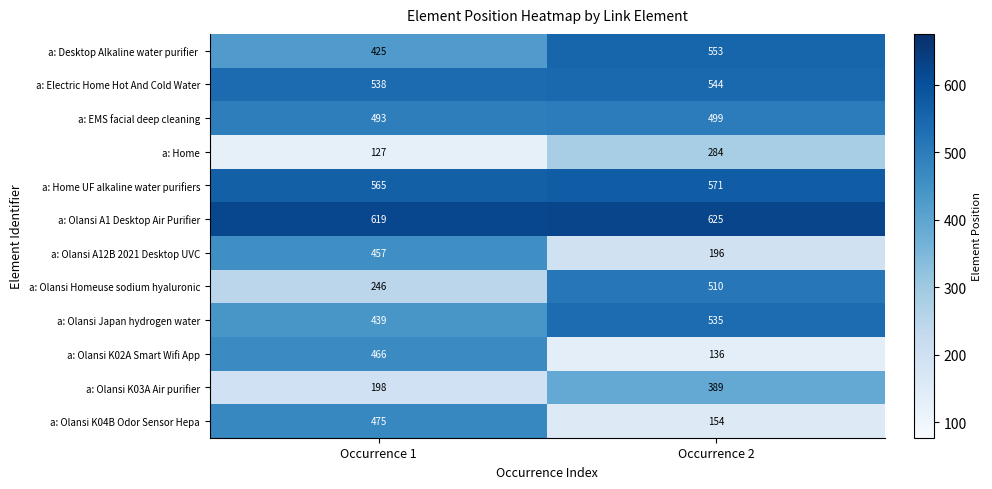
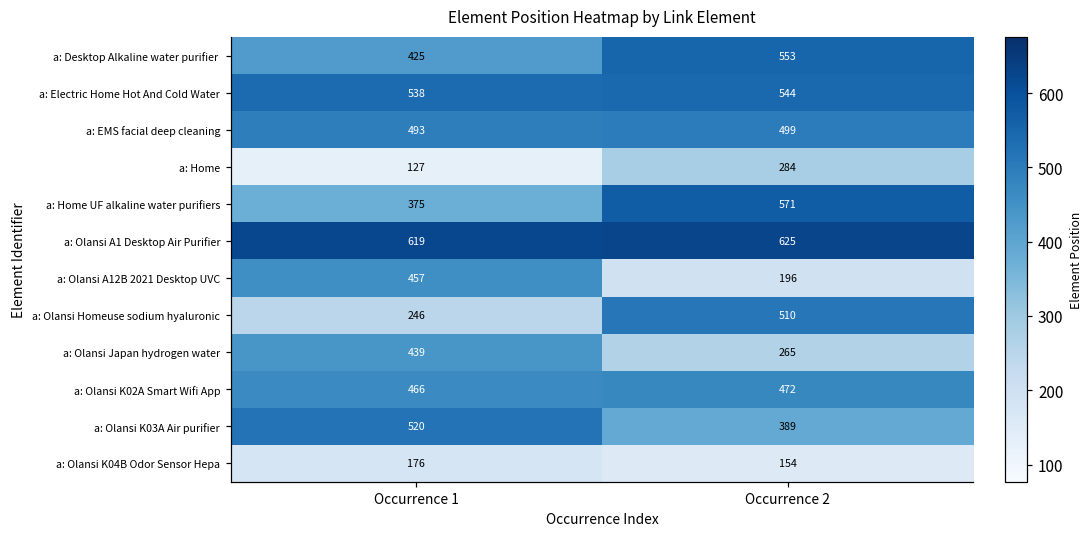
  {
    "a: Desktop Alkaline water purifier": {
      "Occurrence 1": 425,
      "Occurrence 2": 553
    },
    "a: Electric Home Hot And Cold Water": {
      "Occurrence 1": 538,
      "Occurrence 2": 544
    },
    "a: EMS facial deep cleaning": {
      "Occurrence 1": 493,
      "Occurrence 2": 499
    },
    "a: Home": {
      "Occurrence 1": 127,
      "Occurrence 2": 284
    },
    "a: Home UF alkaline water purifiers": {
-     "Occurrence 1": 565,
+     "Occurrence 1": 375,
      "Occurrence 2": 571
    },
    "a: Olansi A1 Desktop Air Purifier": {
      "Occurrence 1": 619,
      "Occurrence 2": 625
    },
    "a: Olansi A12B 2021 Desktop UVC": {
      "Occurrence 1": 457,
      "Occurrence 2": 196
    },
    "a: Olansi Homeuse sodium hyaluronic": {
      "Occurrence 1": 246,
      "Occurrence 2": 510
    },
    "a: Olansi Japan hydrogen water": {
      "Occurrence 1": 439,
-     "Occurrence 2": 535
+     "Occurrence 2": 265
    },
    "a: Olansi K02A Smart Wifi App": {
      "Occurrence 1": 466,
-     "Occurrence 2": 136
+     "Occurrence 2": 472
    },
    "a: Olansi K03A Air purifier": {
-     "Occurrence 1": 198,
+     "Occurrence 1": 520,
      "Occurrence 2": 389
    },
    "a: Olansi K04B Odor Sensor Hepa": {
-     "Occurrence 1": 475,
+     "Occurrence 1": 176,
      "Occurrence 2": 154
    }
  }
